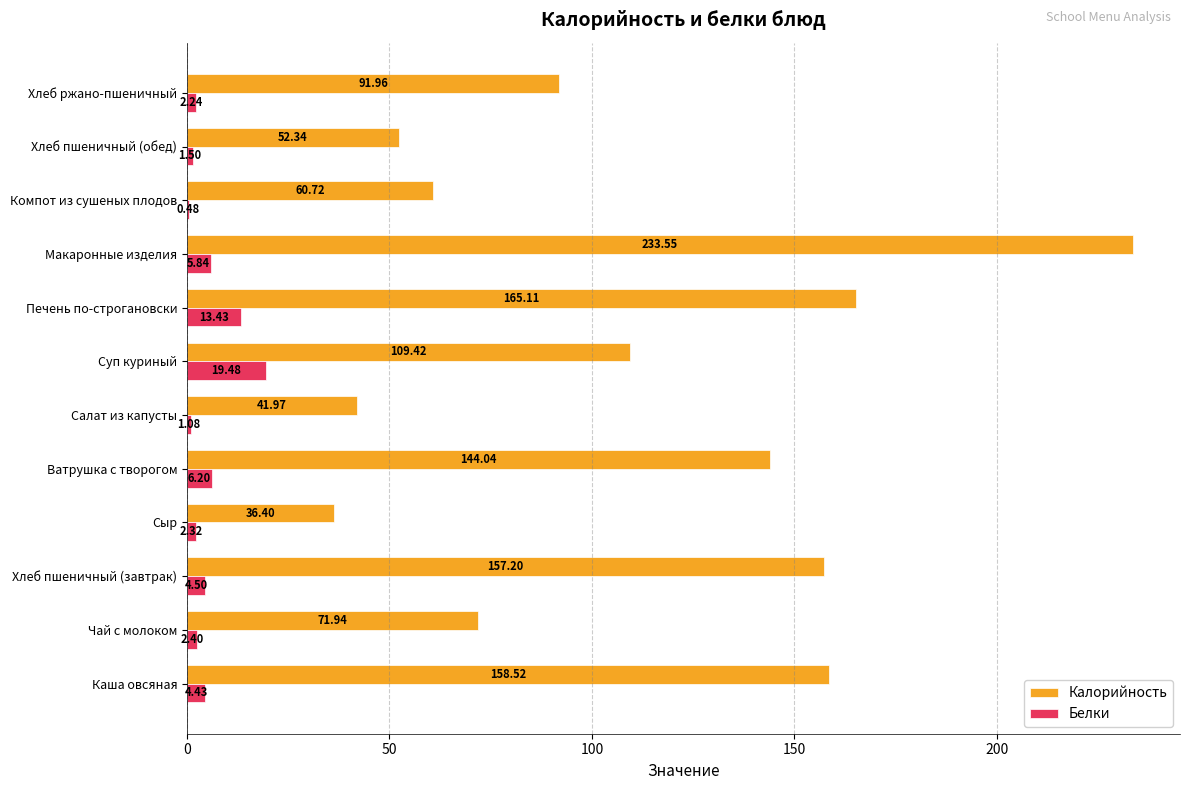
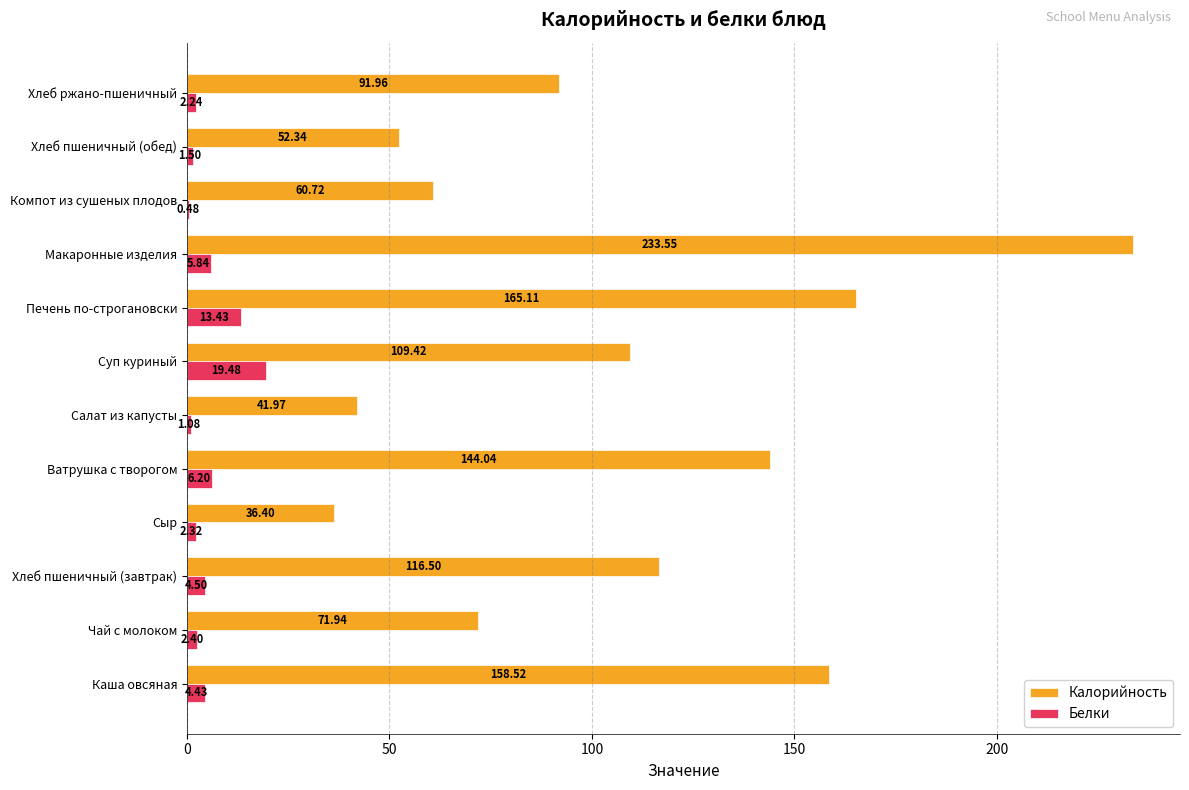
  {
    "Калорийность": {
      "Хлеб ржано-пшеничный": 91.96,
      "Хлеб пшеничный (обед)": 52.34,
      "Компот из сушеных плодов": 60.72,
      "Макаронные изделия": 233.55,
      "Печень по-строгановски": 165.11,
      "Суп куриный": 109.42,
      "Салат из капусты": 41.97,
      "Ватрушка с творогом": 144.04,
      "Сыр": 36.40,
-     "Хлеб пшеничный (завтрак)": 157.20,
+     "Хлеб пшеничный (завтрак)": 116.50,
      "Чай с молоком": 71.94,
      "Каша овсяная": 158.52
    },
    "Белки": {
      "Хлеб ржано-пшеничный": 2.24,
      "Хлеб пшеничный (обед)": 1.50,
      "Компот из сушеных плодов": 0.48,
      "Макаронные изделия": 5.84,
      "Печень по-строгановски": 13.43,
      "Суп куриный": 19.48,
      "Салат из капусты": 1.08,
      "Ватрушка с творогом": 6.20,
      "Сыр": 2.32,
      "Хлеб пшеничный (завтрак)": 4.50,
      "Чай с молоком": 2.40,
      "Каша овсяная": 4.43
    }
  }
